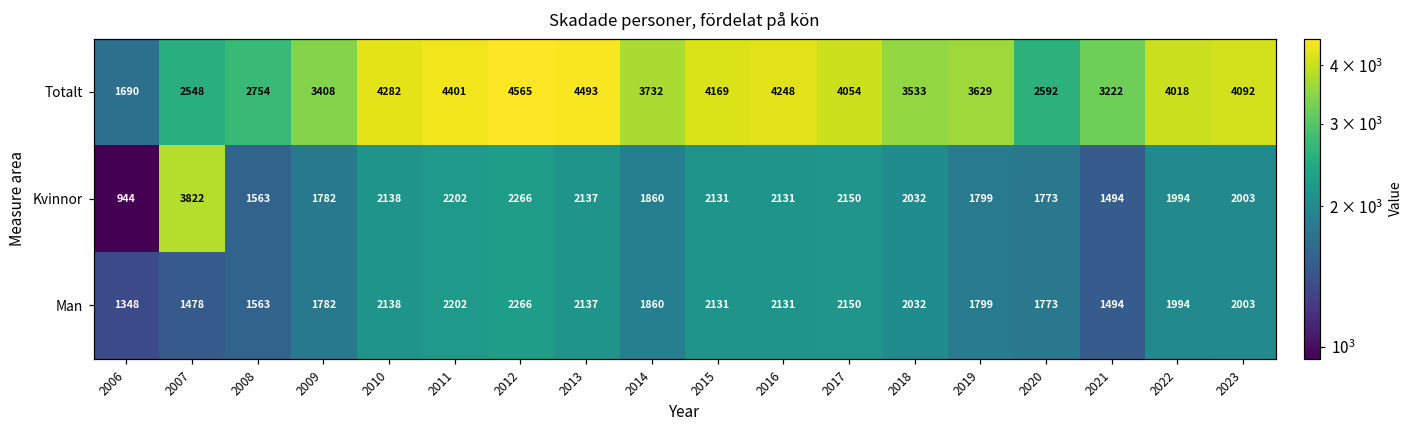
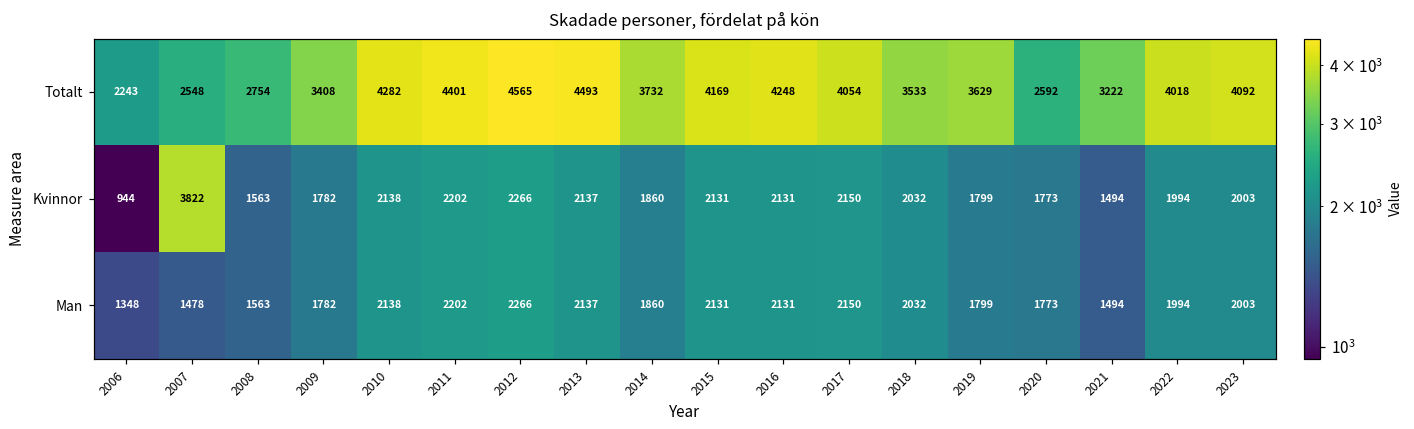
  {
    "Totalt": {
-     "2006": 1690,
+     "2006": 2243,
      "2007": 2548,
      "2008": 2754,
      "2009": 3408,
      "2010": 4282,
      "2011": 4401,
      "2012": 4565,
      "2013": 4493,
      "2014": 3732,
      "2015": 4169,
      "2016": 4248,
      "2017": 4054,
      "2018": 3533,
      "2019": 3629,
      "2020": 2592,
      "2021": 3222,
      "2022": 4018,
      "2023": 4092
    },
    "Kvinnor": {
      "2006": 944,
      "2007": 3822,
      "2008": 1563,
      "2009": 1782,
      "2010": 2138,
      "2011": 2202,
      "2012": 2266,
      "2013": 2137,
      "2014": 1860,
      "2015": 2131,
      "2016": 2131,
      "2017": 2150,
      "2018": 2032,
      "2019": 1799,
      "2020": 1773,
      "2021": 1494,
      "2022": 1994,
      "2023": 2003
    },
    "Man": {
      "2006": 1348,
      "2007": 1478,
      "2008": 1563,
      "2009": 1782,
      "2010": 2138,
      "2011": 2202,
      "2012": 2266,
      "2013": 2137,
      "2014": 1860,
      "2015": 2131,
      "2016": 2131,
      "2017": 2150,
      "2018": 2032,
      "2019": 1799,
      "2020": 1773,
      "2021": 1494,
      "2022": 1994,
      "2023": 2003
    }
  }
